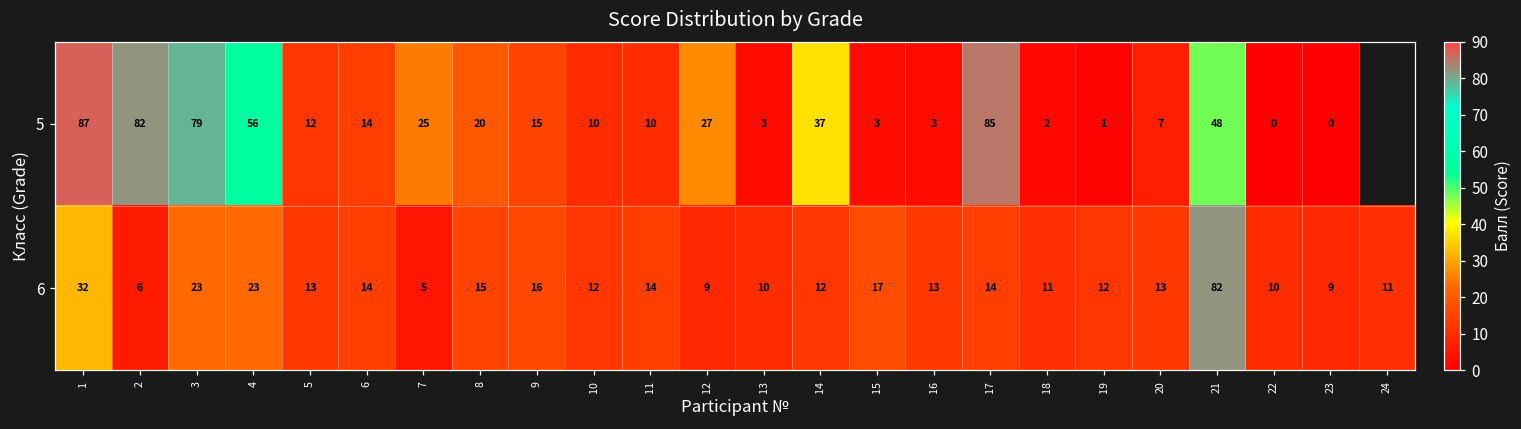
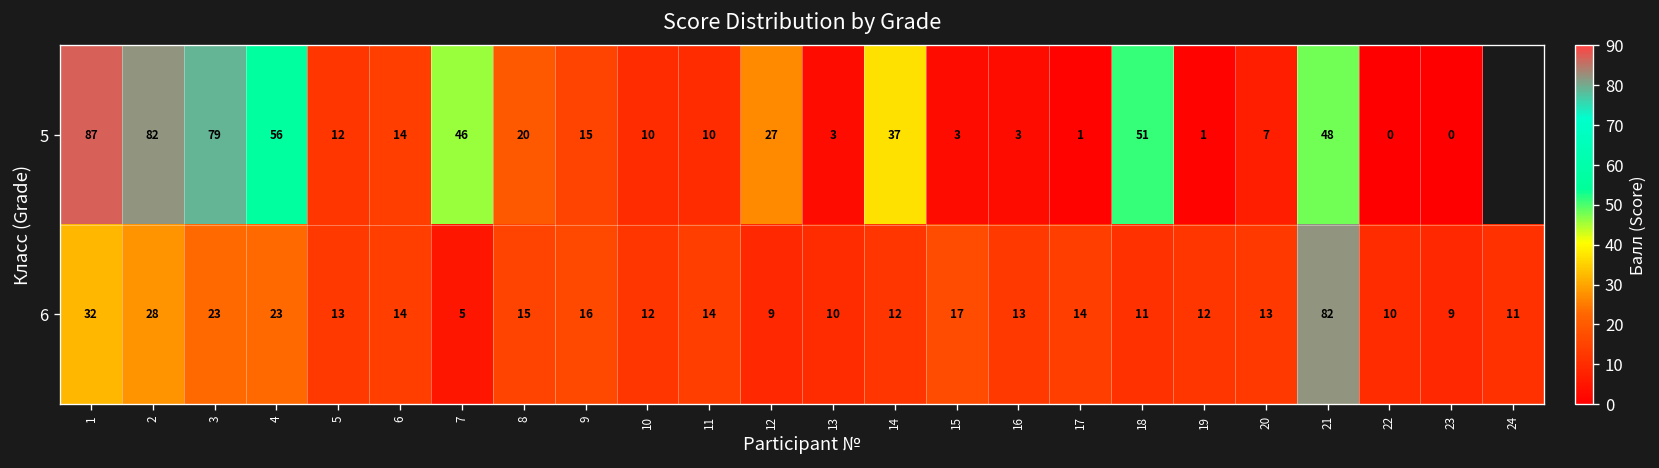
  {
    "5": {
      "1": 87,
      "2": 82,
      "3": 79,
      "4": 56,
      "5": 12,
      "6": 14,
-     "7": 25,
+     "7": 46,
      "8": 20,
      "9": 15,
      "10": 10,
      "11": 10,
      "12": 27,
      "13": 3,
      "14": 37,
      "15": 3,
      "16": 3,
-     "17": 85,
-     "18": 2,
+     "17": 1,
+     "18": 51,
      "19": 1,
      "20": 7,
      "21": 48,
      "22": 0,
      "23": 0
    },
    "6": {
      "1": 32,
-     "2": 6,
+     "2": 28,
      "3": 23,
      "4": 23,
      "5": 13,
      "6": 14,
      "7": 5,
      "8": 15,
      "9": 16,
      "10": 12,
      "11": 14,
      "12": 9,
      "13": 10,
      "14": 12,
      "15": 17,
      "16": 13,
      "17": 14,
      "18": 11,
      "19": 12,
      "20": 13,
      "21": 82,
      "22": 10,
      "23": 9,
      "24": 11
    }
  }
